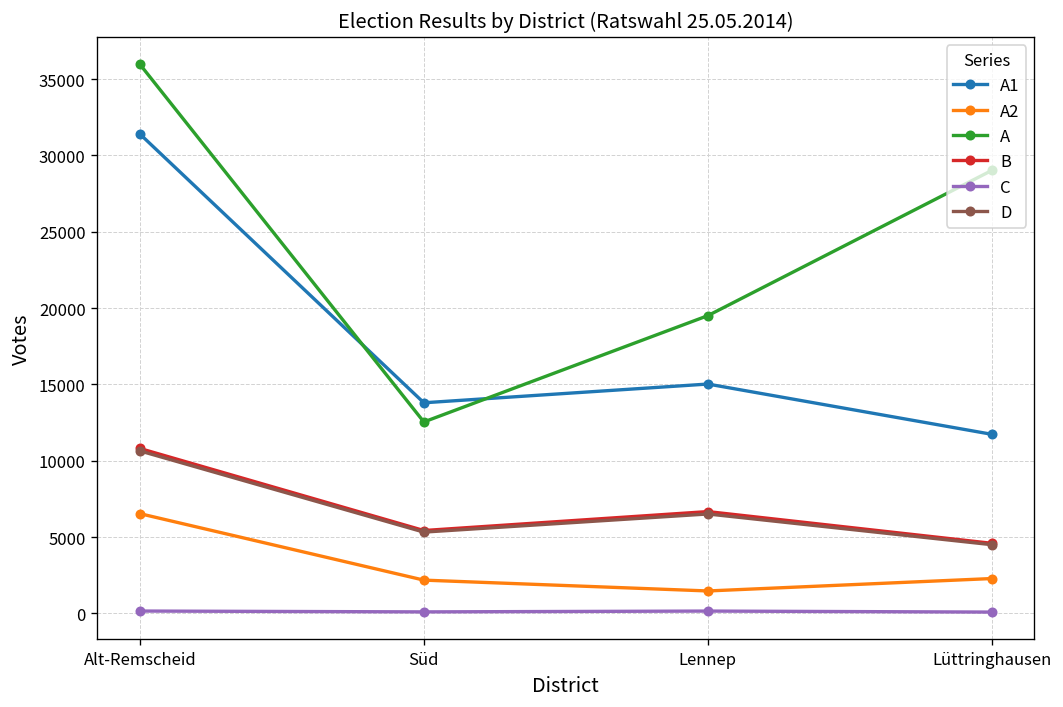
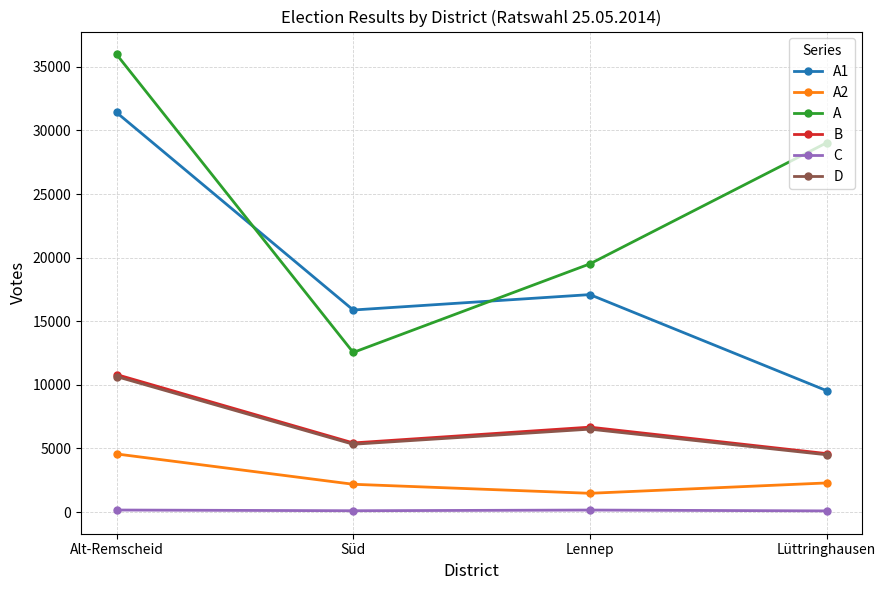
  {
    "A1": {
      "Alt-Remscheid": 31400,
-     "Süd": 13800,
-     "Lennep": 15000,
-     "Lüttringhausen": 11700
+     "Süd": 15900,
+     "Lennep": 17100,
+     "Lüttringhausen": 9500
    },
    "A2": {
-     "Alt-Remscheid": 6500,
+     "Alt-Remscheid": 4600,
      "Süd": 2200,
      "Lennep": 1500,
      "Lüttringhausen": 2300
    },
    "A": {
      "Alt-Remscheid": 36000,
      "Süd": 12500,
      "Lennep": 19500
    },
    "C": {
      "Alt-Remscheid": 200,
      "Süd": 100,
      "Lennep": 200,
      "Lüttringhausen": 100
    }
  }
